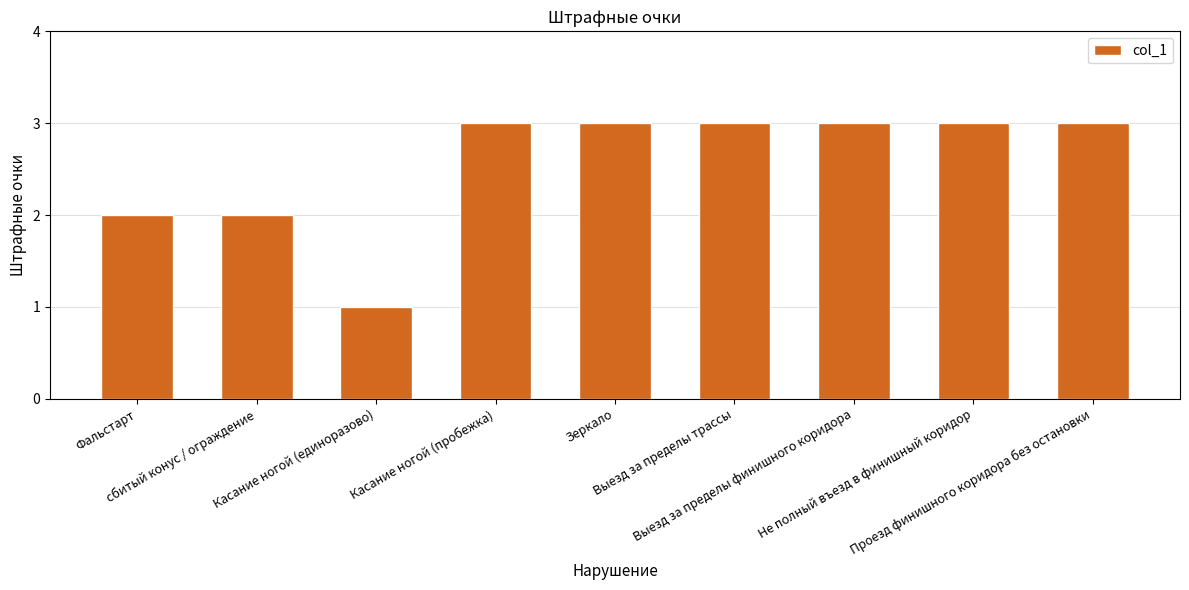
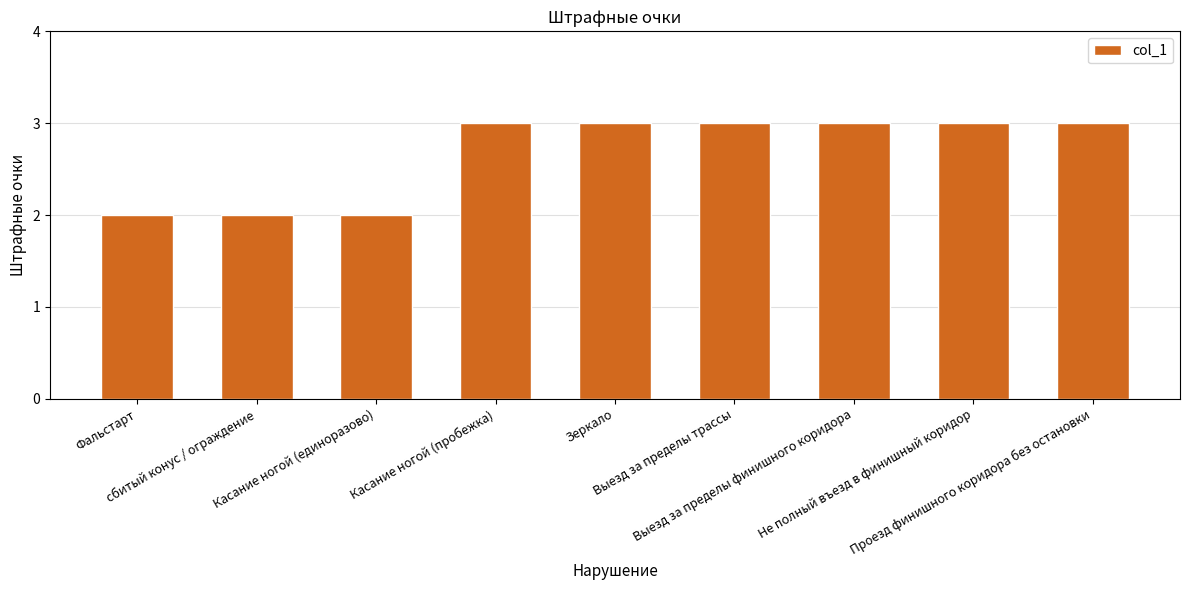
  {
    "Фальстарт": 2,
    "сбитый конус / ограждение": 2,
-   "Касание ногой (единоразово)": 1,
+   "Касание ногой (единоразово)": 2,
    "Касание ногой (пробежка)": 3,
    "Зеркало": 3,
    "Выезд за пределы трассы": 3,
    "Выезд за пределы финишного коридора": 3,
    "Не полный въезд в финишный коридор": 3,
    "Проезд финишного коридора без остановки": 3
  }
